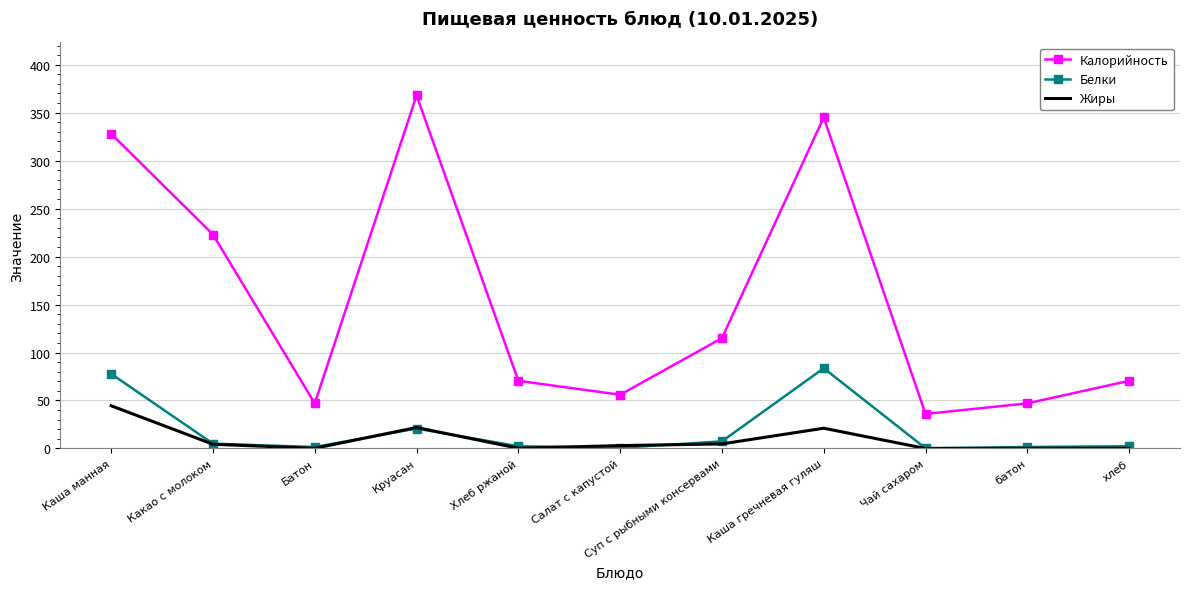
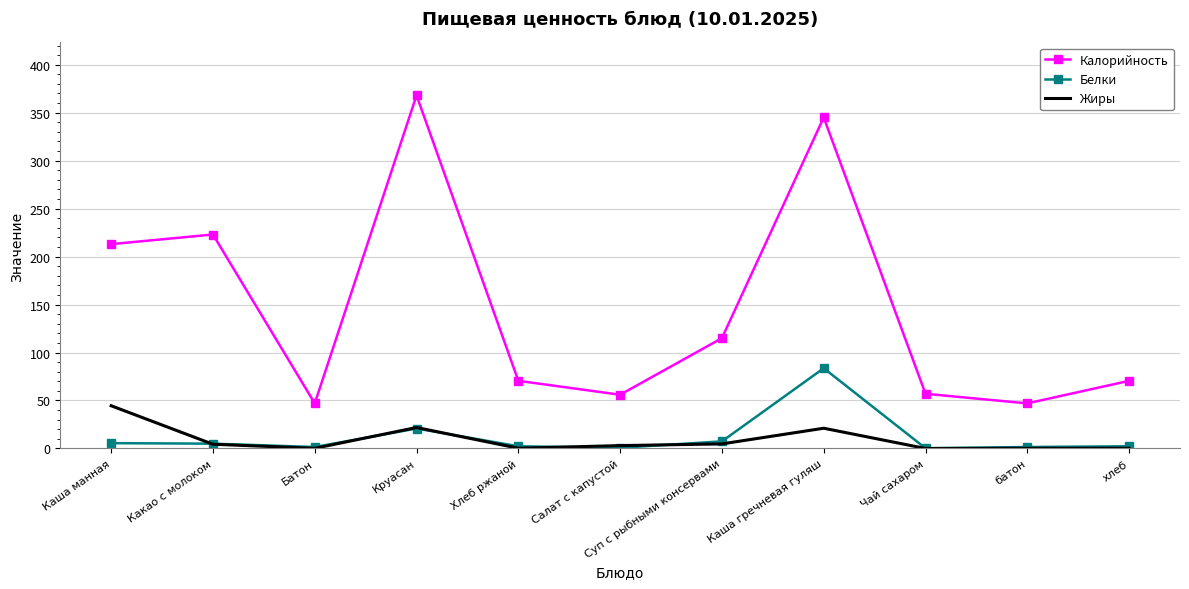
  {
    "Калорийность": {
-     "Каша манная": 330,
+     "Каша манная": 210,
      "Какао с молоком": 220,
      "Батон": 50,
      "Круасан": 370,
      "Хлеб ржаной": 70,
      "Салат с капустой": 60,
      "Суп с рыбными консервами": 120,
      "Каша гречневая гуляш": 350,
-     "Чай сахаром": 40,
+     "Чай сахаром": 60,
      "батон": 50,
      "хлеб": 70
    },
    "Белки": {
-     "Каша манная": 80,
+     "Каша манная": 10,
      "Суп с рыбными консервами": 10,
      "Каша гречневая гуляш": 80
    },
    "Жиры": {
      "Каша манная": 40,
      "Суп с рыбными консервами": 0,
      "Каша гречневая гуляш": 20
    }
  }
